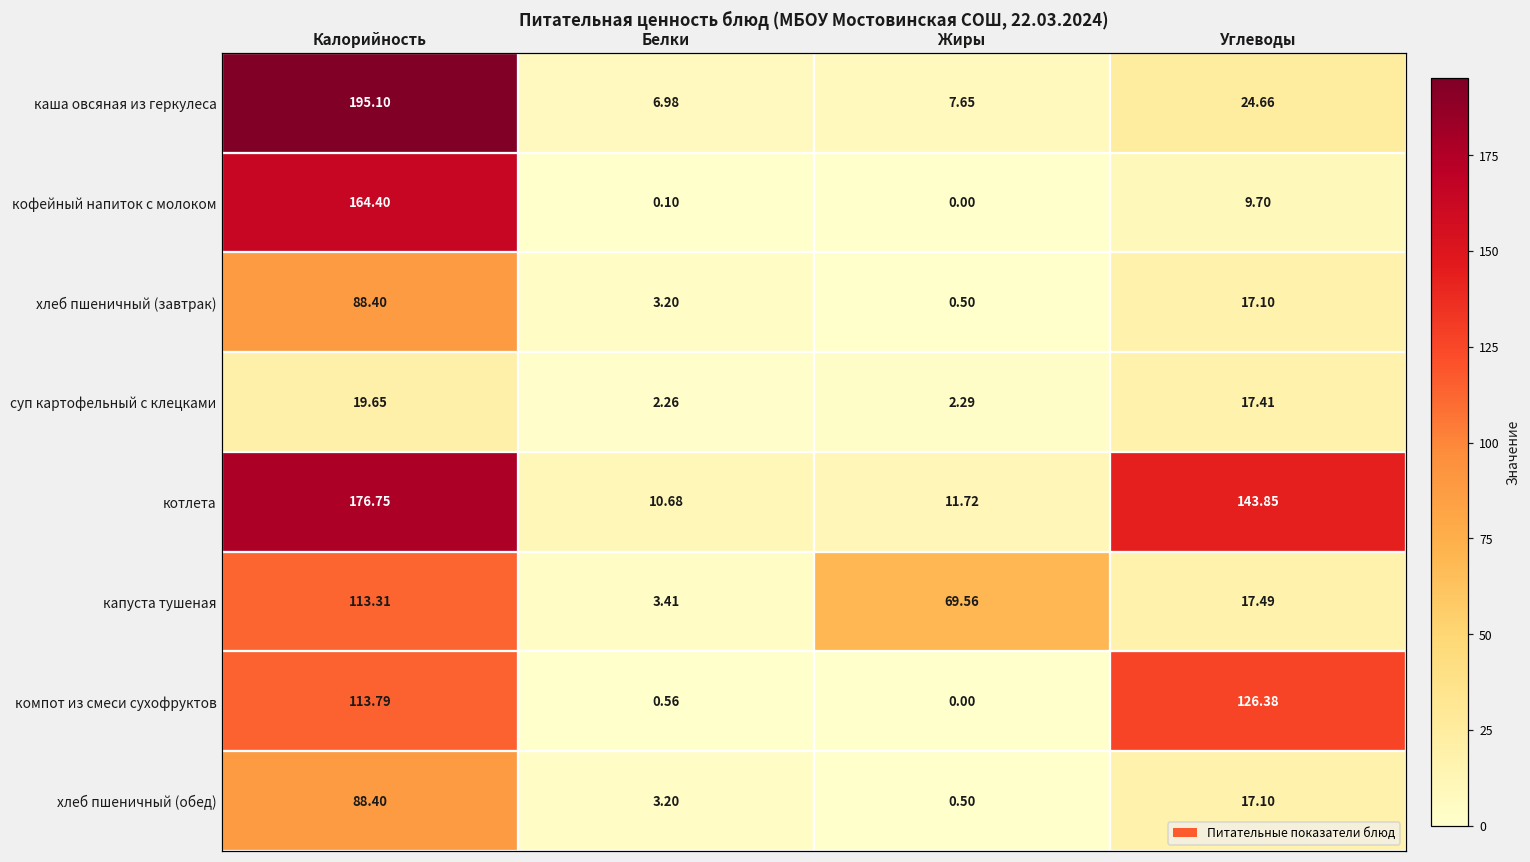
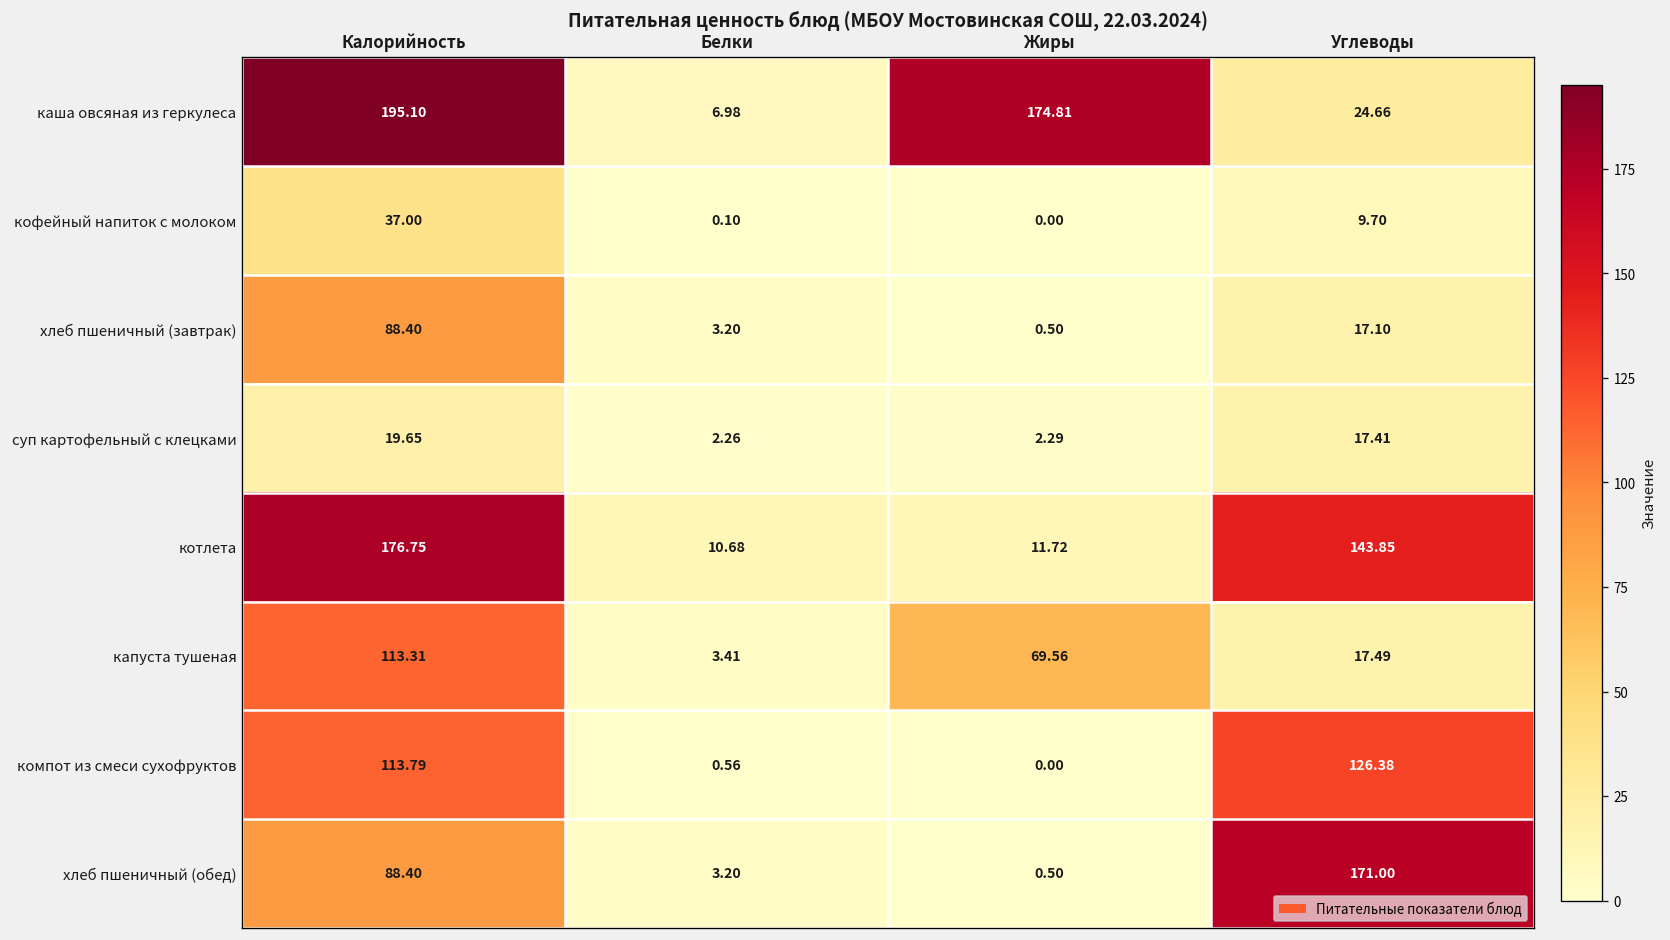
  {
    "каша овсяная из геркулеса": {
      "Калорийность": 195.10,
      "Белки": 6.98,
-     "Жиры": 7.65,
+     "Жиры": 174.81,
      "Углеводы": 24.66
    },
    "кофейный напиток с молоком": {
-     "Калорийность": 164.40,
+     "Калорийность": 37.00,
      "Белки": 0.10,
      "Жиры": 0.00,
      "Углеводы": 9.70
    },
    "хлеб пшеничный (завтрак)": {
      "Калорийность": 88.40,
      "Белки": 3.20,
      "Жиры": 0.50,
      "Углеводы": 17.10
    },
    "суп картофельный с клецками": {
      "Калорийность": 19.65,
      "Белки": 2.26,
      "Жиры": 2.29,
      "Углеводы": 17.41
    },
    "котлета": {
      "Калорийность": 176.75,
      "Белки": 10.68,
      "Жиры": 11.72,
      "Углеводы": 143.85
    },
    "капуста тушеная": {
      "Калорийность": 113.31,
      "Белки": 3.41,
      "Жиры": 69.56,
      "Углеводы": 17.49
    },
    "компот из смеси сухофруктов": {
      "Калорийность": 113.79,
      "Белки": 0.56,
      "Жиры": 0.00,
      "Углеводы": 126.38
    },
    "хлеб пшеничный (обед)": {
      "Калорийность": 88.40,
      "Белки": 3.20,
      "Жиры": 0.50,
-     "Углеводы": 17.10
+     "Углеводы": 171.00
    }
  }
